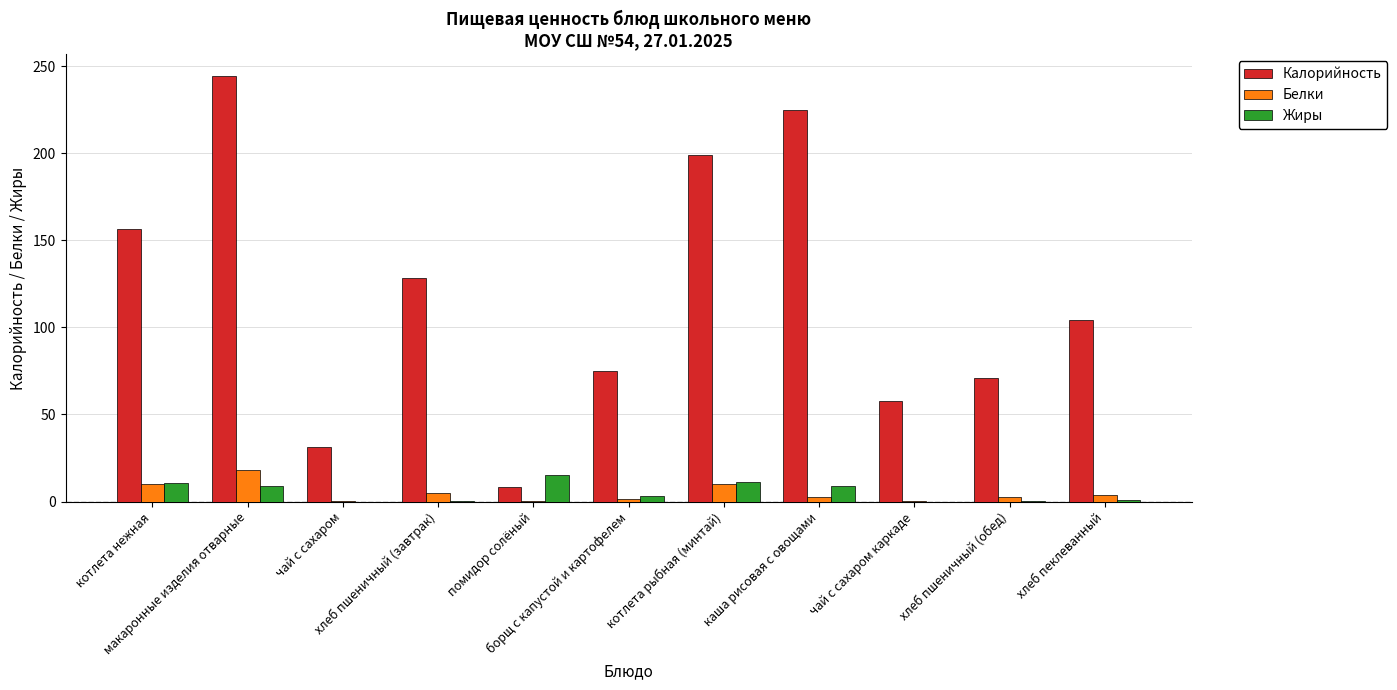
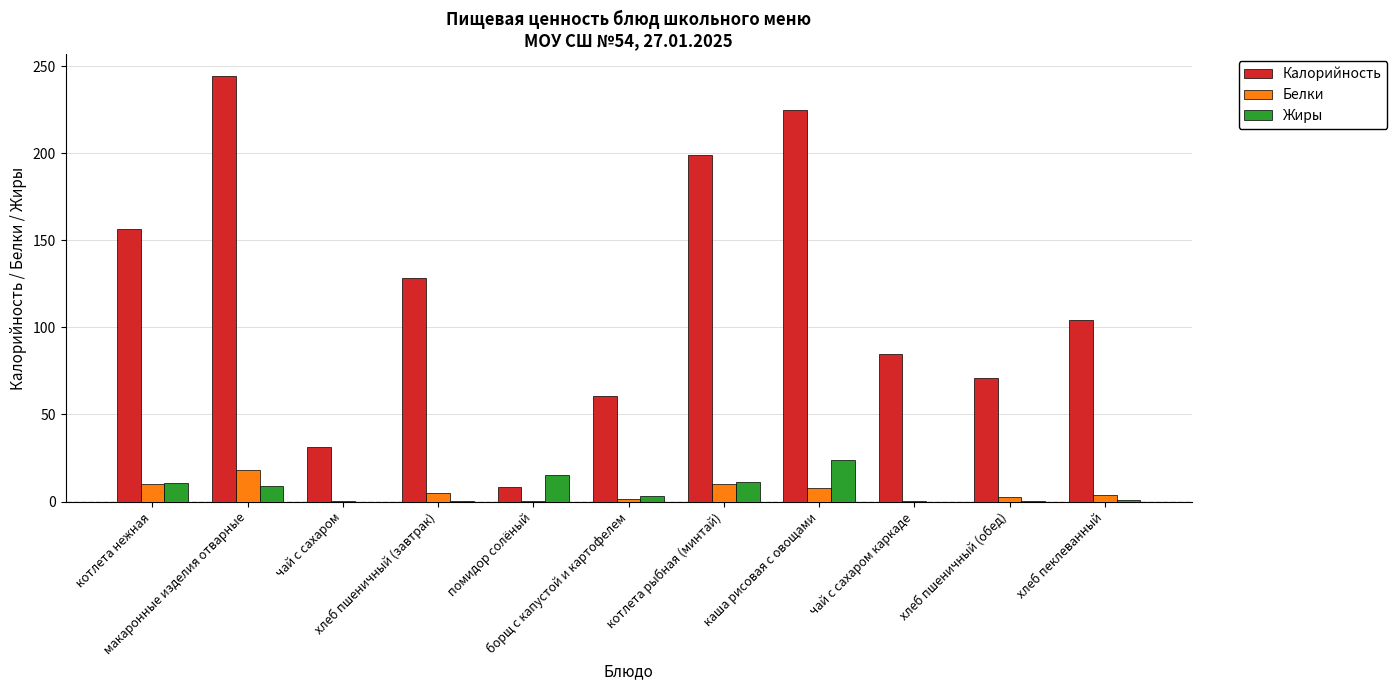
  {
    "Калорийность": {
      "котлета нежная": 157,
      "макаронные изделия отварные": 245,
      "чай с сахаром": 31,
      "хлеб пшеничный (завтрак)": 128,
      "помидор солёный": 8,
-     "борщ с капустой и картофелем": 75,
+     "борщ с капустой и картофелем": 61,
      "котлета рыбная (минтай)": 199,
      "каша рисовая с овощами": 225,
-     "чай с сахаром каркаде": 58,
+     "чай с сахаром каркаде": 85,
      "хлеб пшеничный (обед)": 71,
      "хлеб пеклеванный": 104
    },
    "Белки": {
      "котлета нежная": 10,
      "макаронные изделия отварные": 18,
      "хлеб пшеничный (завтрак)": 5,
      "борщ с капустой и картофелем": 2,
      "котлета рыбная (минтай)": 10,
-     "каша рисовая с овощами": 3,
+     "каша рисовая с овощами": 8,
      "хлеб пшеничный (обед)": 2,
      "хлеб пеклеванный": 4
    },
    "Жиры": {
      "котлета нежная": 10,
      "макаронные изделия отварные": 9,
      "чай с сахаром": 0,
      "помидор солёный": 15,
      "борщ с капустой и картофелем": 3,
      "котлета рыбная (минтай)": 11,
-     "каша рисовая с овощами": 9,
+     "каша рисовая с овощами": 24,
      "чай с сахаром каркаде": 0
    }
  }
